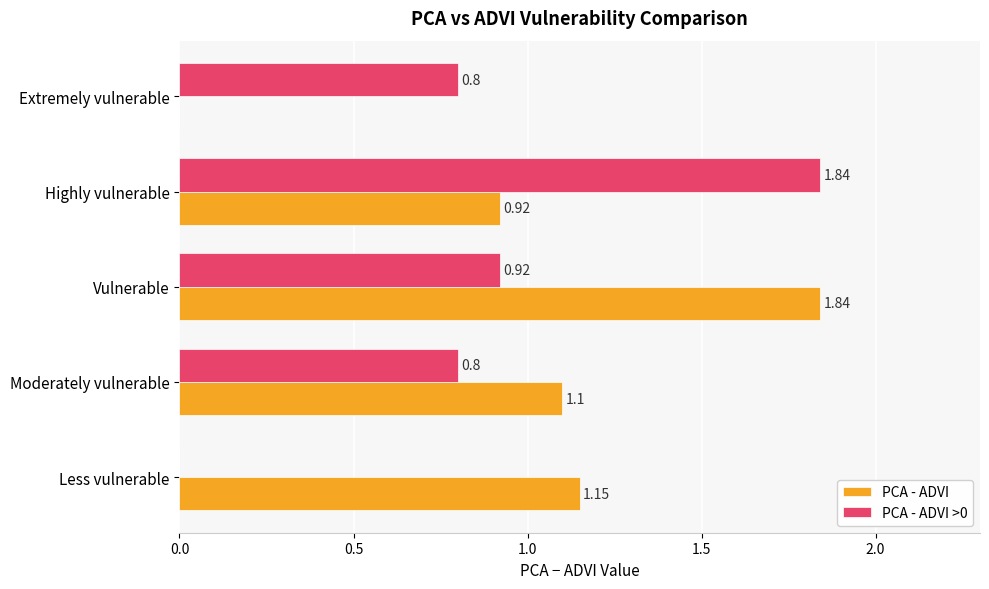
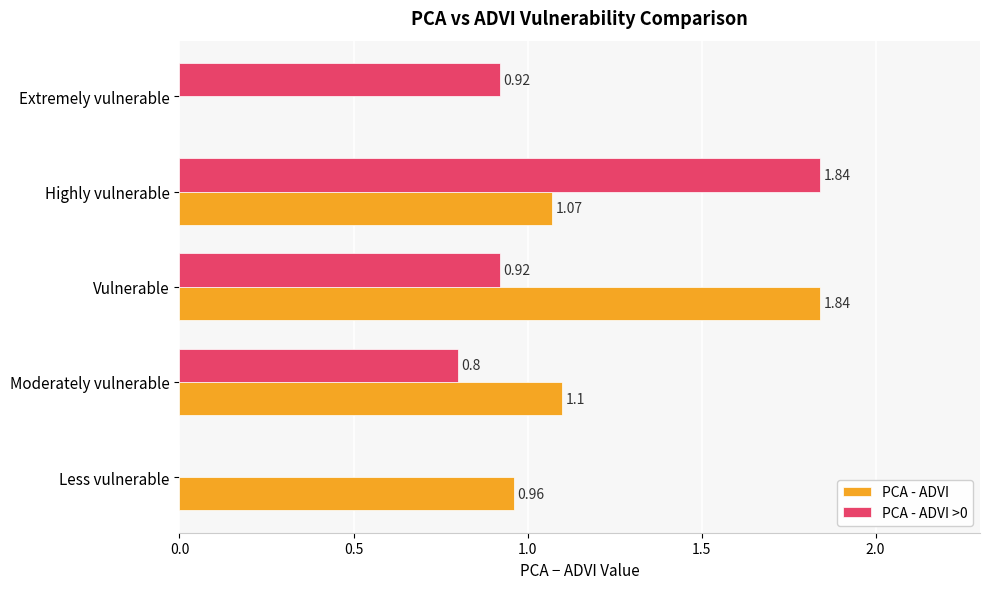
  {
    "PCA - ADVI": {
-     "Highly vulnerable": 0.92,
+     "Highly vulnerable": 1.07,
      "Vulnerable": 1.84,
      "Moderately vulnerable": 1.1,
-     "Less vulnerable": 1.15
+     "Less vulnerable": 0.96
    },
    "PCA - ADVI >0": {
-     "Extremely vulnerable": 0.8,
+     "Extremely vulnerable": 0.92,
      "Highly vulnerable": 1.84,
      "Vulnerable": 0.92,
      "Moderately vulnerable": 0.8
    }
  }
